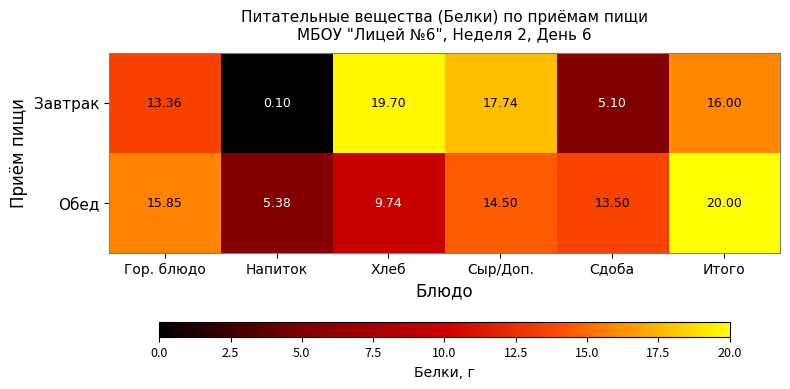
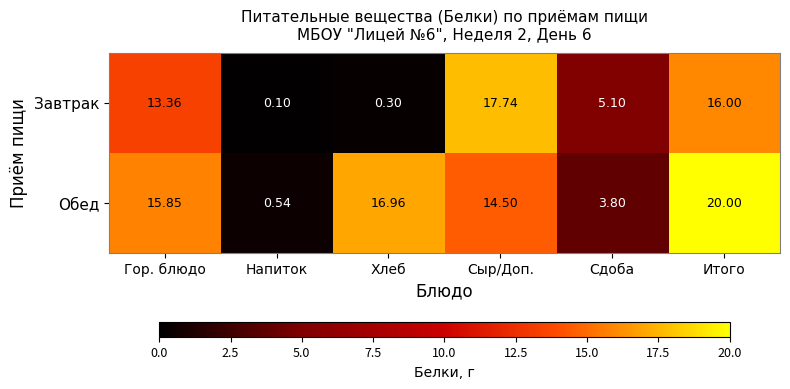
  {
    "Завтрак": {
      "Гор. блюдо": 13.36,
      "Напиток": 0.10,
-     "Хлеб": 19.70,
+     "Хлеб": 0.30,
      "Сыр/Доп.": 17.74,
      "Сдоба": 5.10,
      "Итого": 16.00
    },
    "Обед": {
      "Гор. блюдо": 15.85,
-     "Напиток": 5.38,
-     "Хлеб": 9.74,
+     "Напиток": 0.54,
+     "Хлеб": 16.96,
      "Сыр/Доп.": 14.50,
-     "Сдоба": 13.50,
+     "Сдоба": 3.80,
      "Итого": 20.00
    }
  }
